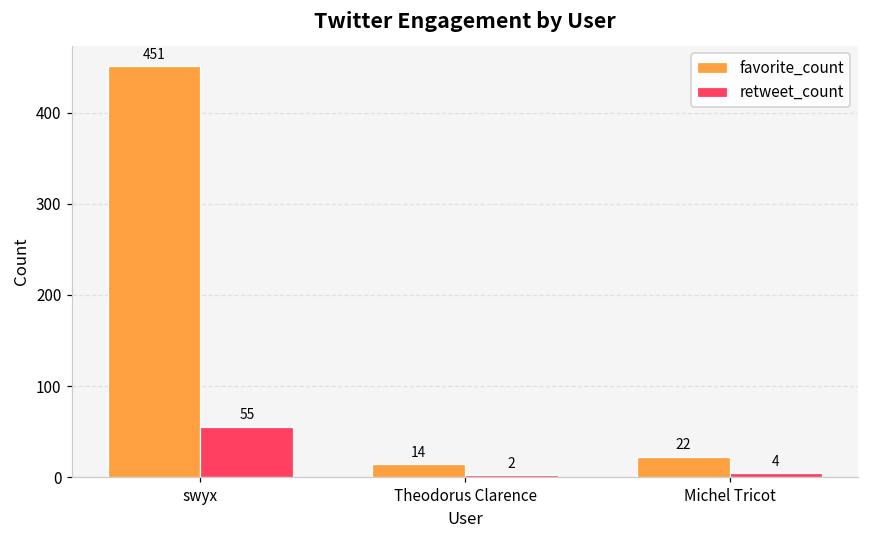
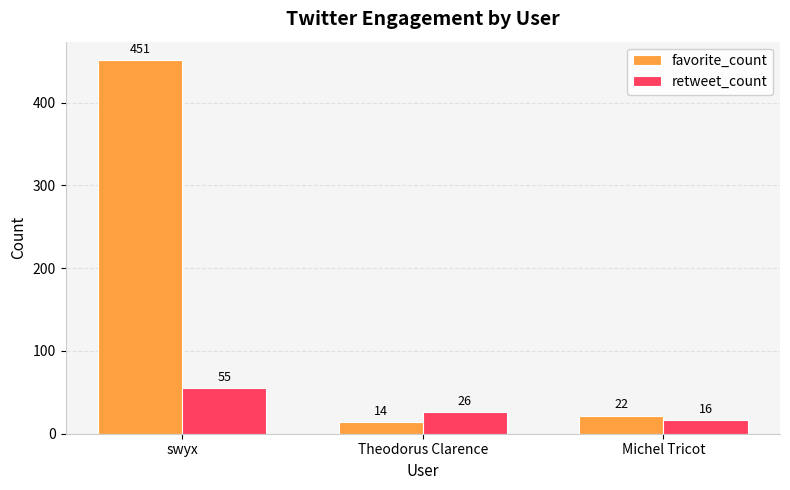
  {
    "favorite_count": {
      "swyx": 451,
      "Theodorus Clarence": 14,
      "Michel Tricot": 22
    },
    "retweet_count": {
      "swyx": 55,
-     "Theodorus Clarence": 2,
-     "Michel Tricot": 4
+     "Theodorus Clarence": 26,
+     "Michel Tricot": 16
    }
  }
